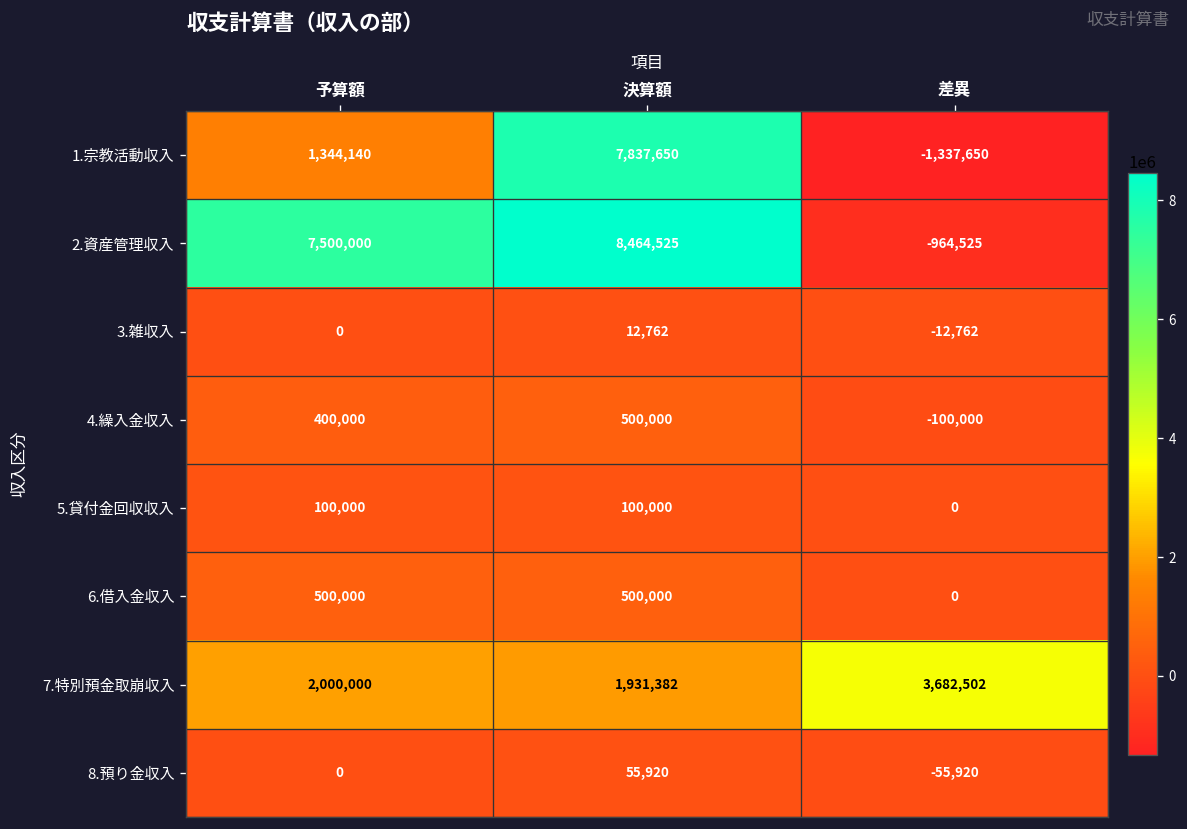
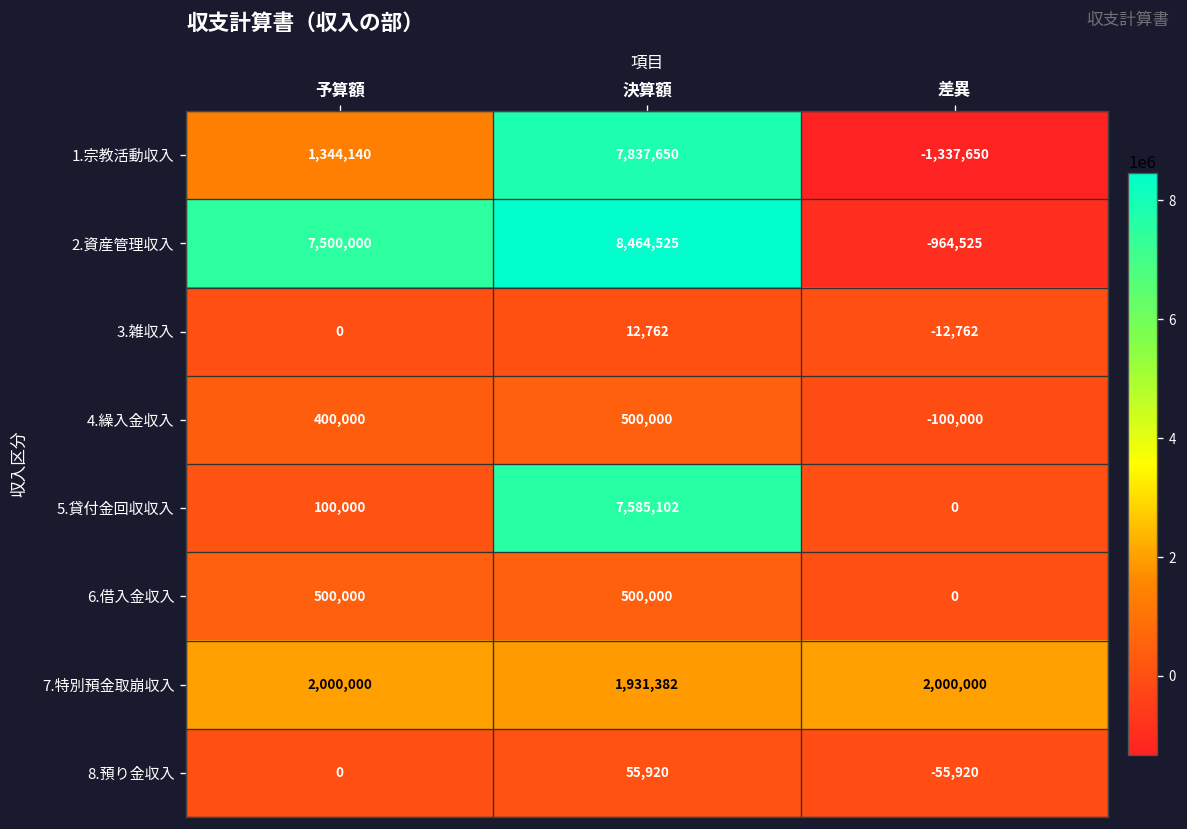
  {
    "1.宗教活動収入": {
      "予算額": "1,344,140",
      "決算額": "7,837,650",
      "差異": "-1,337,650"
    },
    "2.資産管理収入": {
      "予算額": "7,500,000",
      "決算額": "8,464,525",
      "差異": "-964,525"
    },
    "3.雑収入": {
      "予算額": "0",
      "決算額": "12,762",
      "差異": "-12,762"
    },
    "4.繰入金収入": {
      "予算額": "400,000",
      "決算額": "500,000",
      "差異": "-100,000"
    },
    "5.貸付金回収収入": {
      "予算額": "100,000",
-     "決算額": "100,000",
+     "決算額": "7,585,102",
      "差異": "0"
    },
    "6.借入金収入": {
      "予算額": "500,000",
      "決算額": "500,000",
      "差異": "0"
    },
    "7.特別預金取崩収入": {
      "予算額": "2,000,000",
      "決算額": "1,931,382",
-     "差異": "3,682,502"
+     "差異": "2,000,000"
    },
    "8.預り金収入": {
      "予算額": "0",
      "決算額": "55,920",
      "差異": "-55,920"
    }
  }
